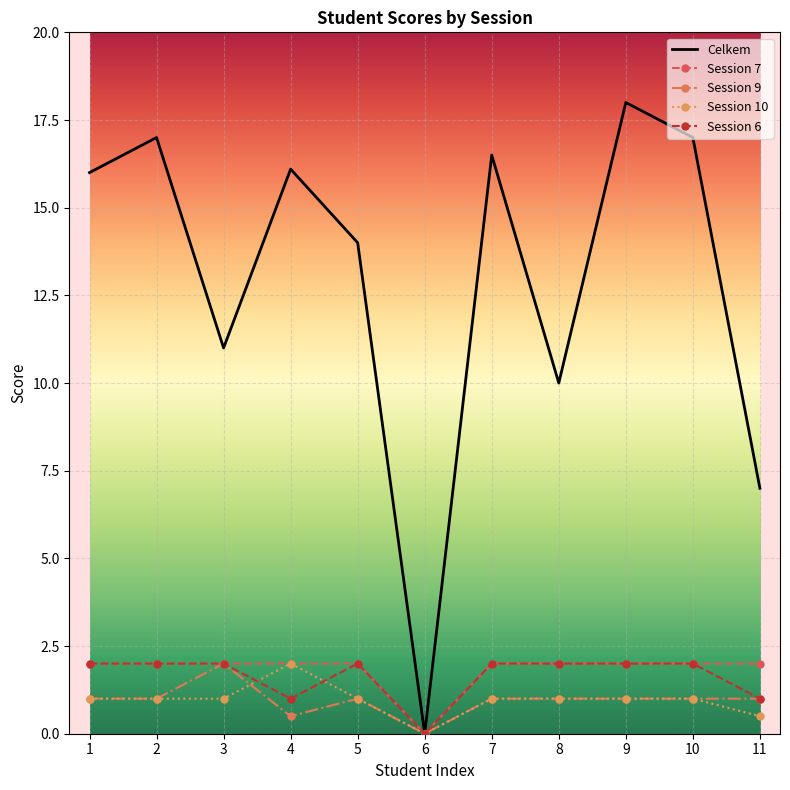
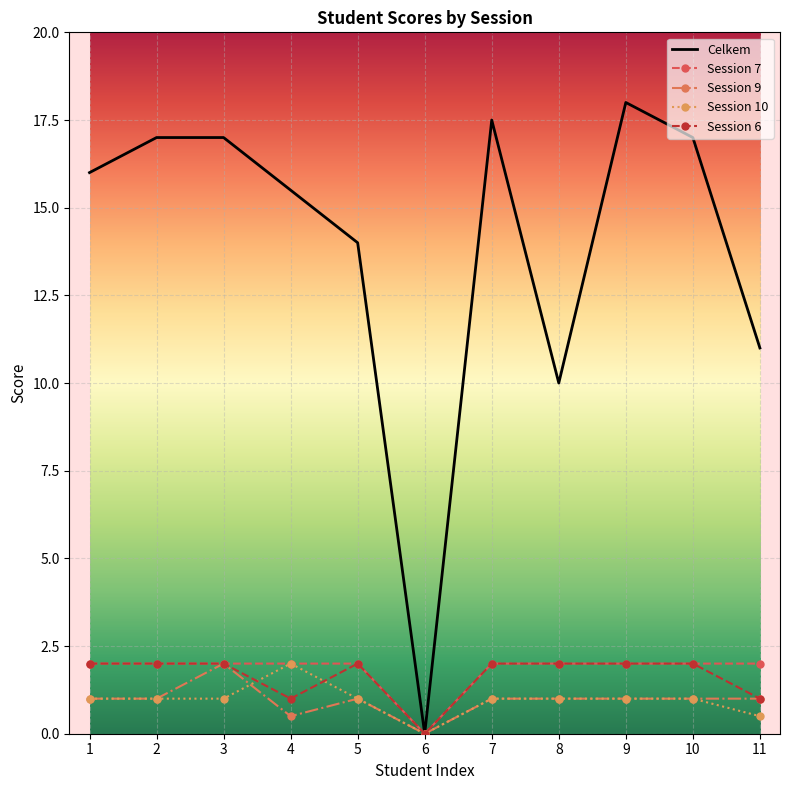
  {
    "Celkem": {
      "1": 16.0,
      "2": 17.0,
-     "3": 11,
-     "4": 16.1,
+     "3": 17,
+     "4": 15.5,
      "5": 14.0,
-     "7": 16.5,
+     "7": 17.5,
      "8": 10.0,
      "9": 18.0,
-     "11": 7
+     "11": 11
    },
    "Session 6": {
      "4": 1.0
    }
  }
